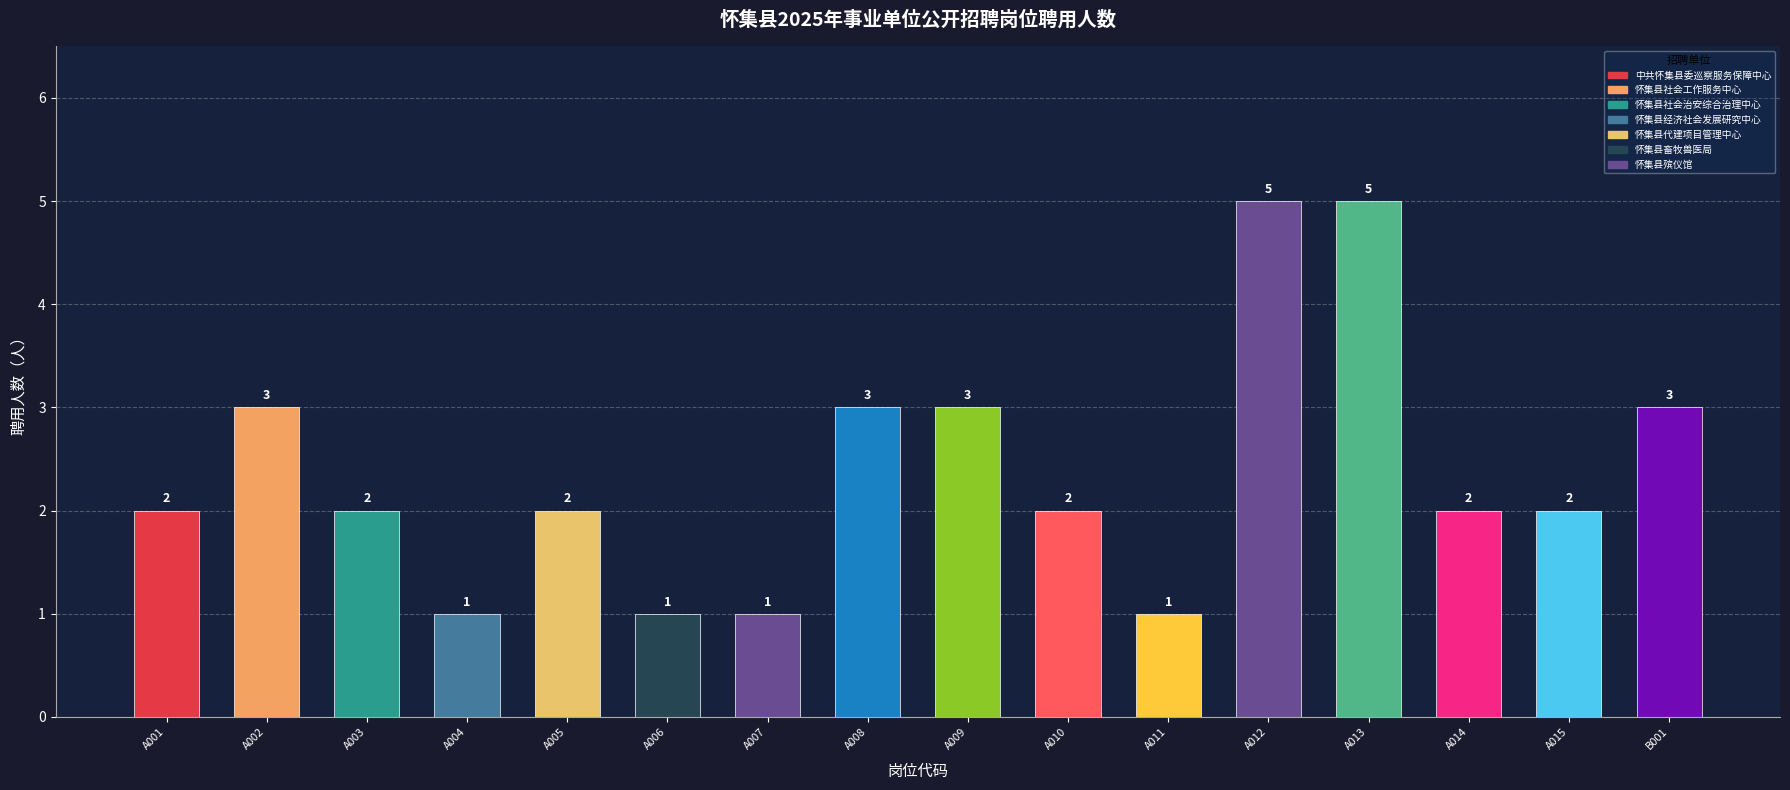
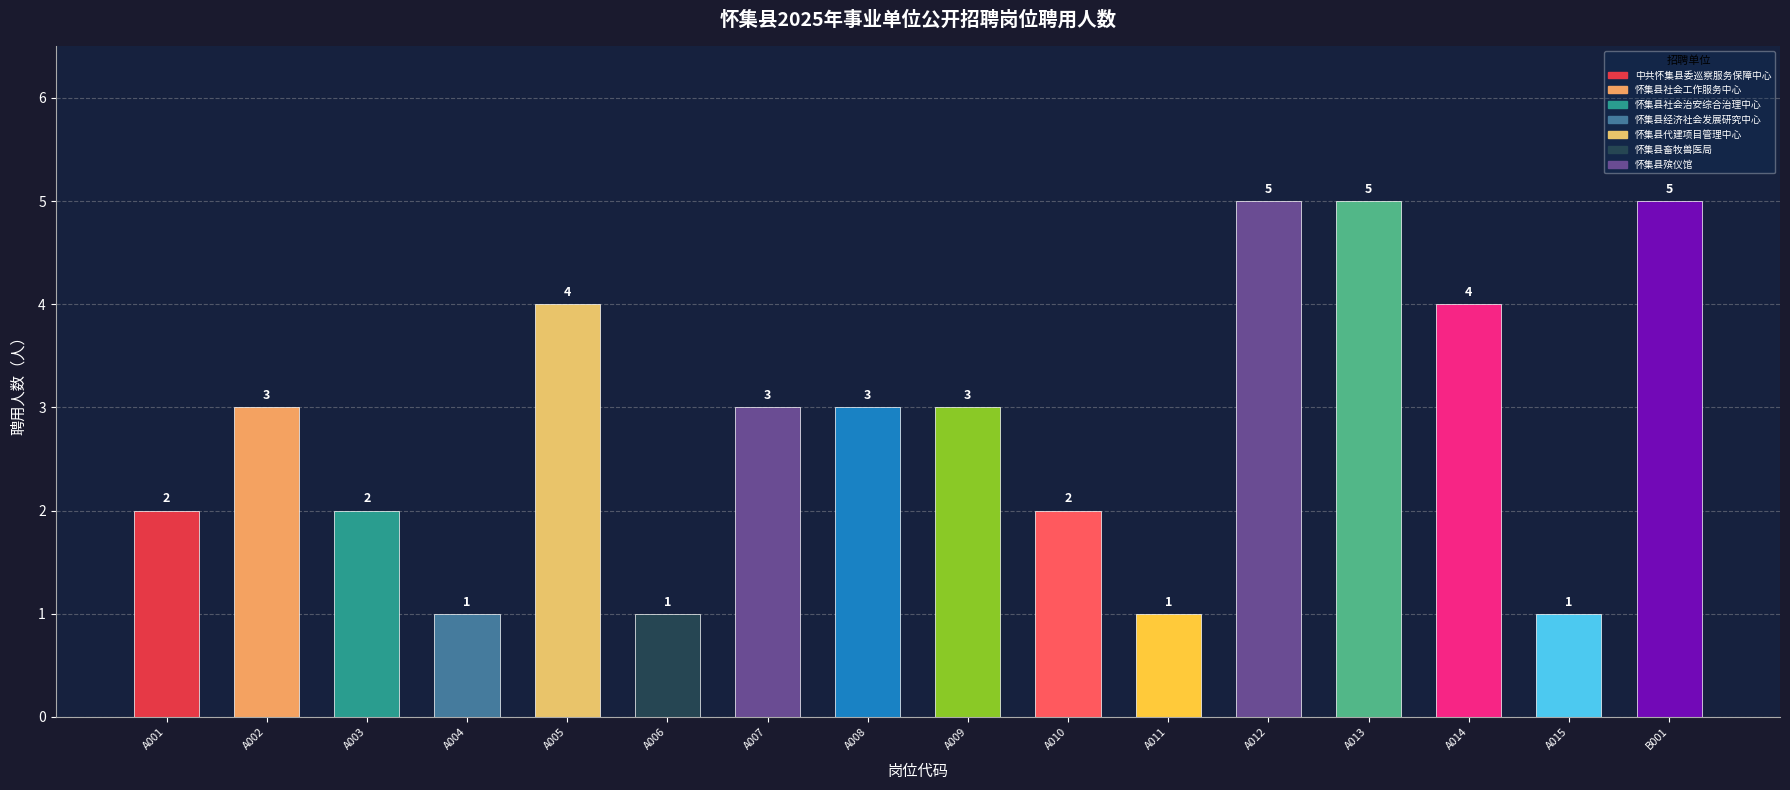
  {
    "A001": 2,
    "A002": 3,
    "A003": 2,
    "A004": 1,
-   "A005": 2,
+   "A005": 4,
    "A006": 1,
-   "A007": 1,
+   "A007": 3,
    "A008": 3,
    "A009": 3,
    "A010": 2,
    "A011": 1,
    "A012": 5,
    "A013": 5,
-   "A014": 2,
-   "A015": 2,
-   "B001": 3
+   "A014": 4,
+   "A015": 1,
+   "B001": 5
  }
